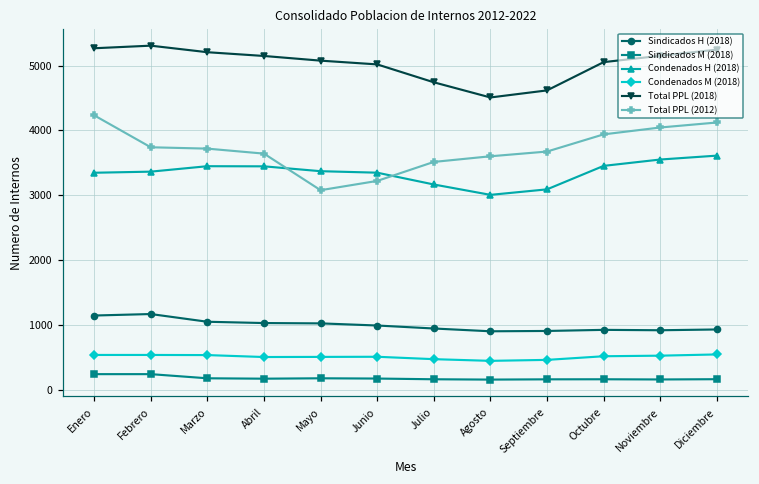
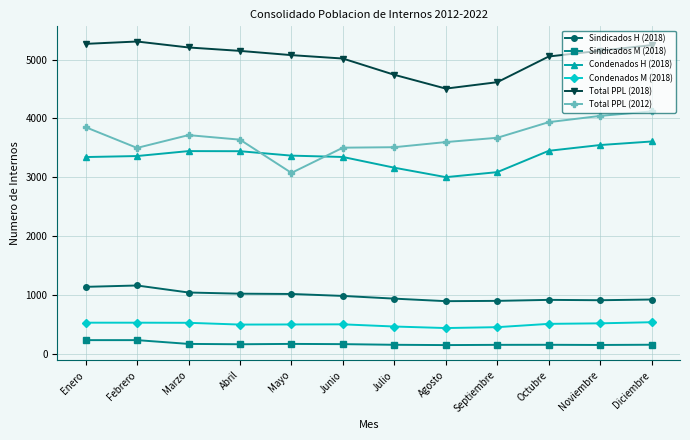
  {
    "Total PPL (2012)": {
-     "Enero": 4200,
-     "Febrero": 3700,
+     "Enero": 3900,
+     "Febrero": 3500,
      "Marzo": 3700,
      "Abril": 3600,
      "Mayo": 3100,
-     "Junio": 3200,
+     "Junio": 3500,
      "Julio": 3500,
      "Agosto": 3600,
      "Septiembre": 3700,
      "Octubre": 3900,
      "Noviembre": 4000
    }
  }
